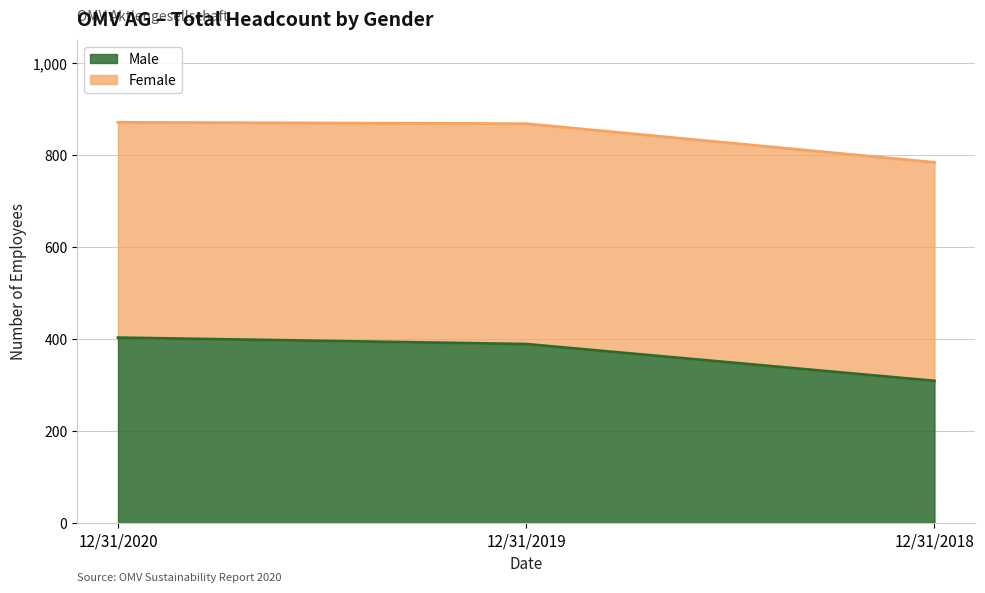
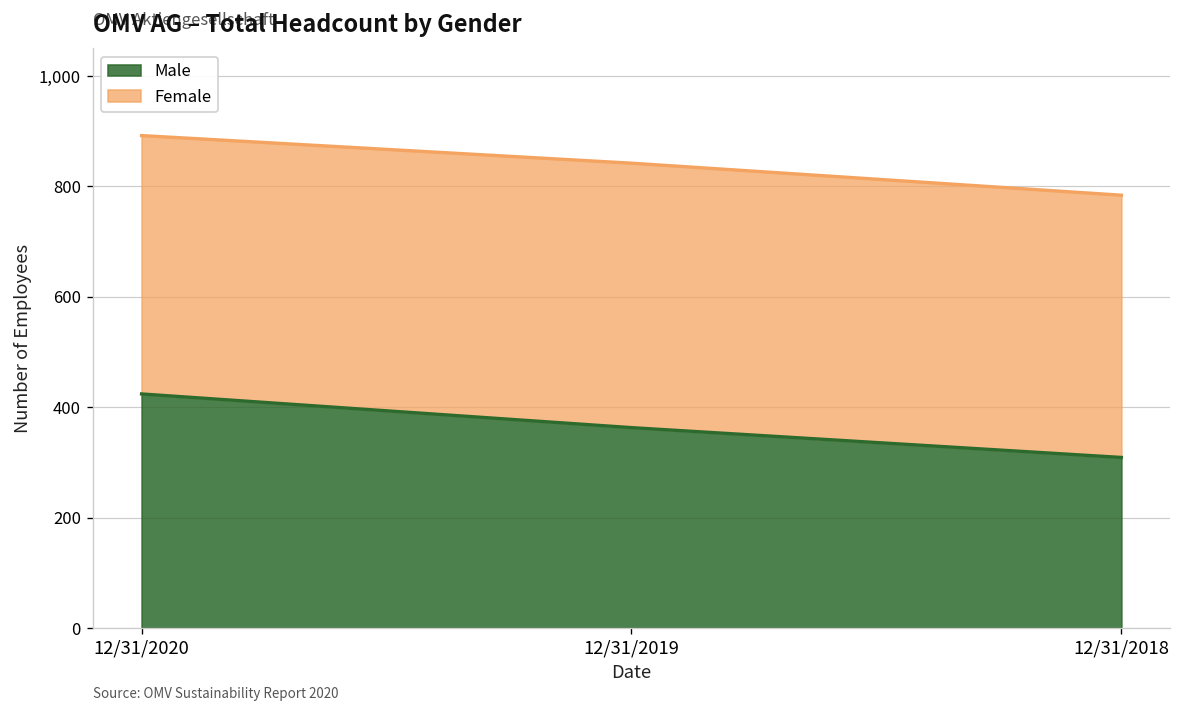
  {
    "Male": {
-     "12/31/2020": 400,
-     "12/31/2019": 390,
+     "12/31/2020": 420,
+     "12/31/2019": 360,
      "12/31/2018": 310
    },
    "Female": {
      "12/31/2020": 470,
      "12/31/2019": 480,
      "12/31/2018": 480
    }
  }
